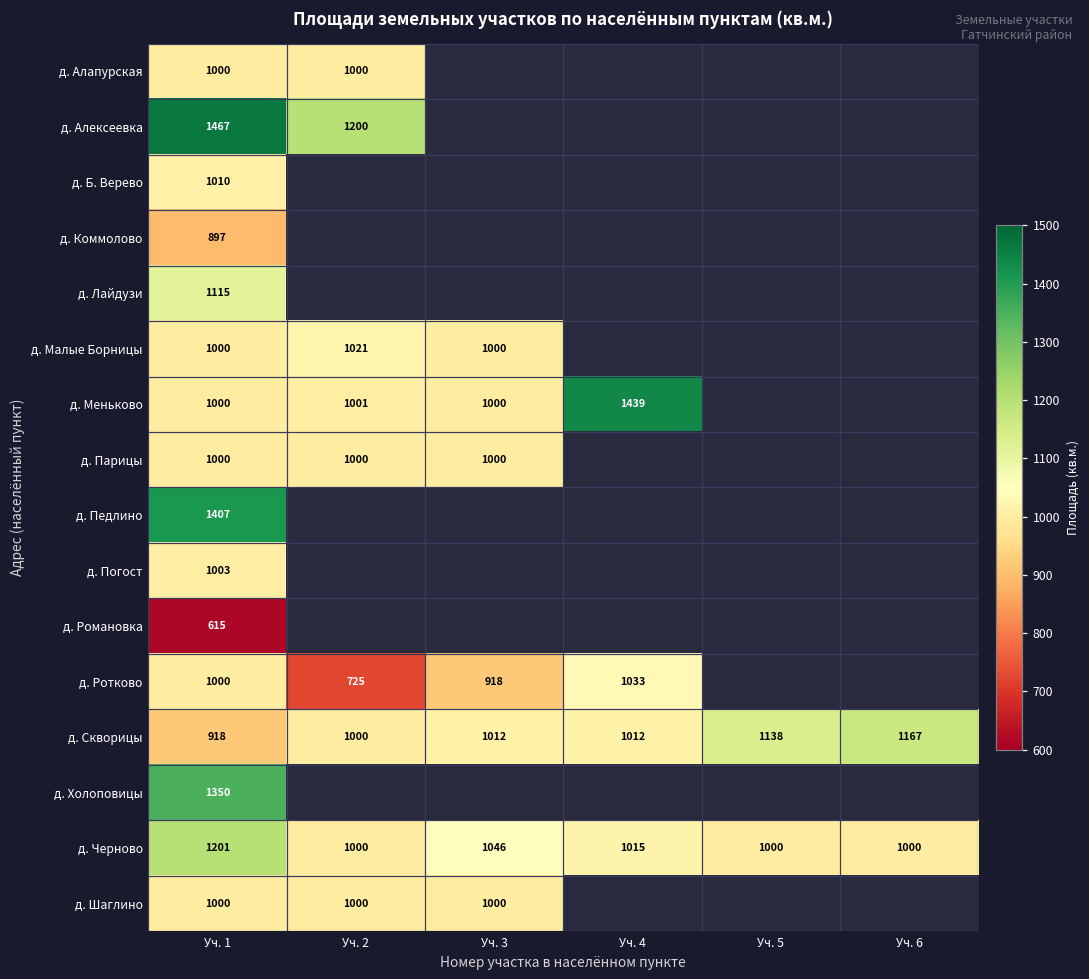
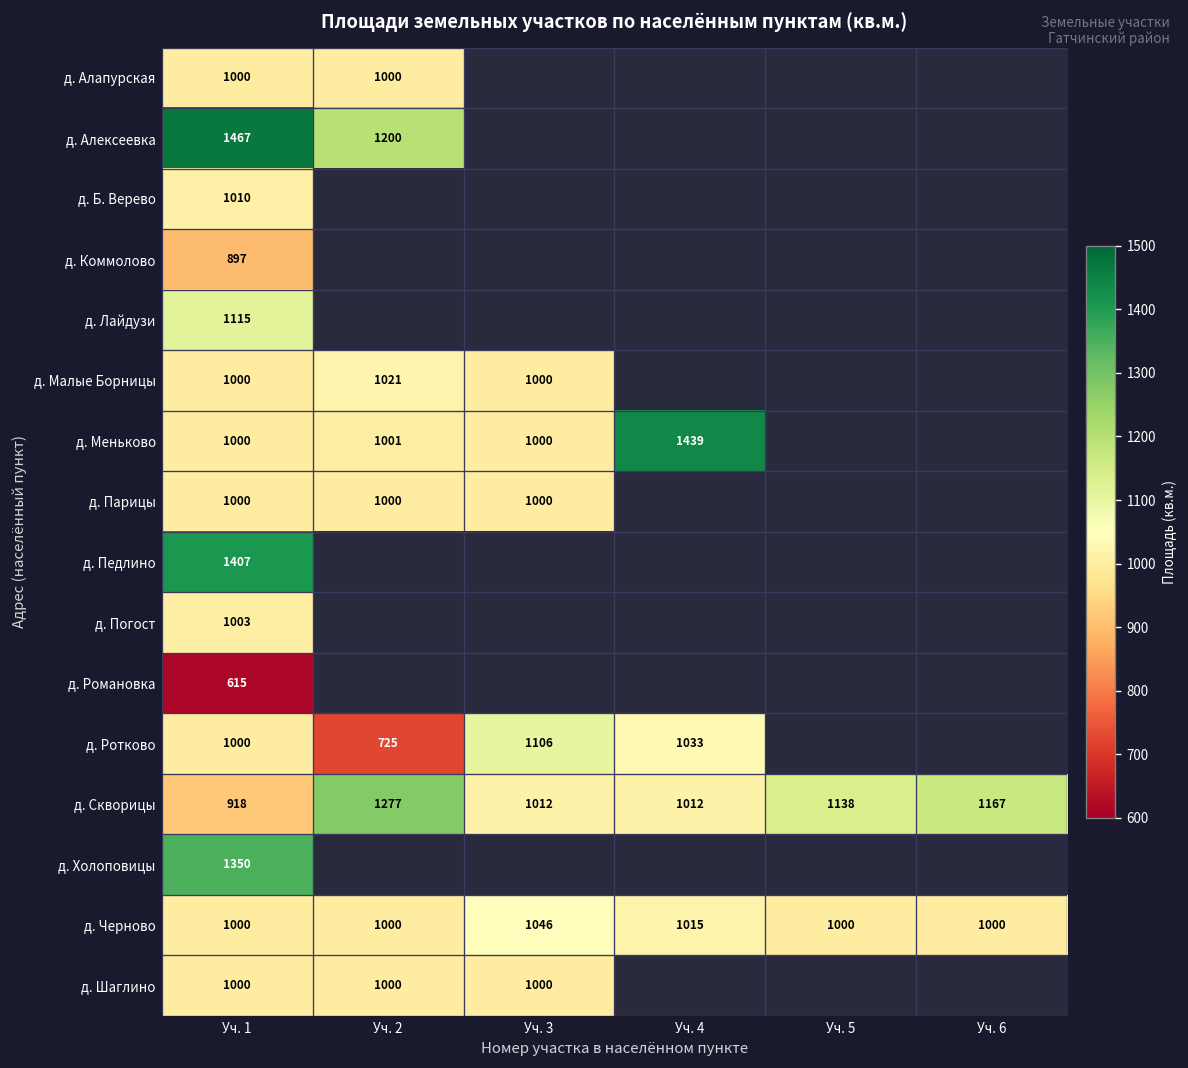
  {
    "д. Алапурская": {
      "Уч. 1": 1000,
      "Уч. 2": 1000
    },
    "д. Алексеевка": {
      "Уч. 1": 1467,
      "Уч. 2": 1200
    },
    "д. Б. Верево": {
      "Уч. 1": 1010
    },
    "д. Коммолово": {
      "Уч. 1": 897
    },
    "д. Лайдузи": {
      "Уч. 1": 1115
    },
    "д. Малые Борницы": {
      "Уч. 1": 1000,
      "Уч. 2": 1021,
      "Уч. 3": 1000
    },
    "д. Меньково": {
      "Уч. 1": 1000,
      "Уч. 2": 1001,
      "Уч. 3": 1000,
      "Уч. 4": 1439
    },
    "д. Парицы": {
      "Уч. 1": 1000,
      "Уч. 2": 1000,
      "Уч. 3": 1000
    },
    "д. Педлино": {
      "Уч. 1": 1407
    },
    "д. Погост": {
      "Уч. 1": 1003
    },
    "д. Романовка": {
      "Уч. 1": 615
    },
    "д. Ротково": {
      "Уч. 1": 1000,
      "Уч. 2": 725,
-     "Уч. 3": 918,
+     "Уч. 3": 1106,
      "Уч. 4": 1033
    },
    "д. Скворицы": {
      "Уч. 1": 918,
-     "Уч. 2": 1000,
+     "Уч. 2": 1277,
      "Уч. 3": 1012,
      "Уч. 4": 1012,
      "Уч. 5": 1138,
      "Уч. 6": 1167
    },
    "д. Холоповицы": {
      "Уч. 1": 1350
    },
    "д. Черново": {
-     "Уч. 1": 1201,
+     "Уч. 1": 1000,
      "Уч. 2": 1000,
      "Уч. 3": 1046,
      "Уч. 4": 1015,
      "Уч. 5": 1000,
      "Уч. 6": 1000
    },
    "д. Шаглино": {
      "Уч. 1": 1000,
      "Уч. 2": 1000,
      "Уч. 3": 1000
    }
  }
